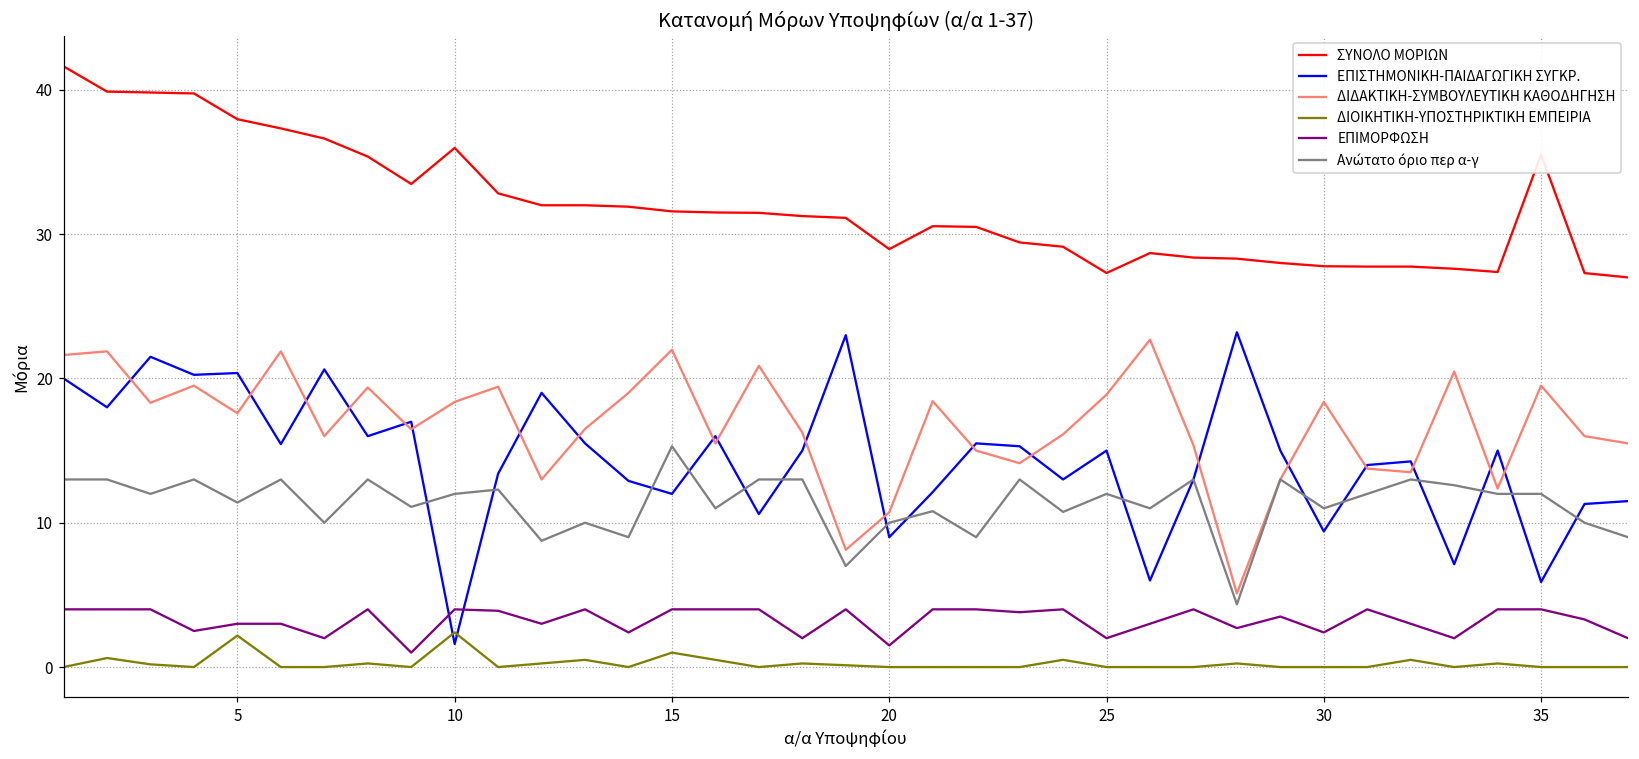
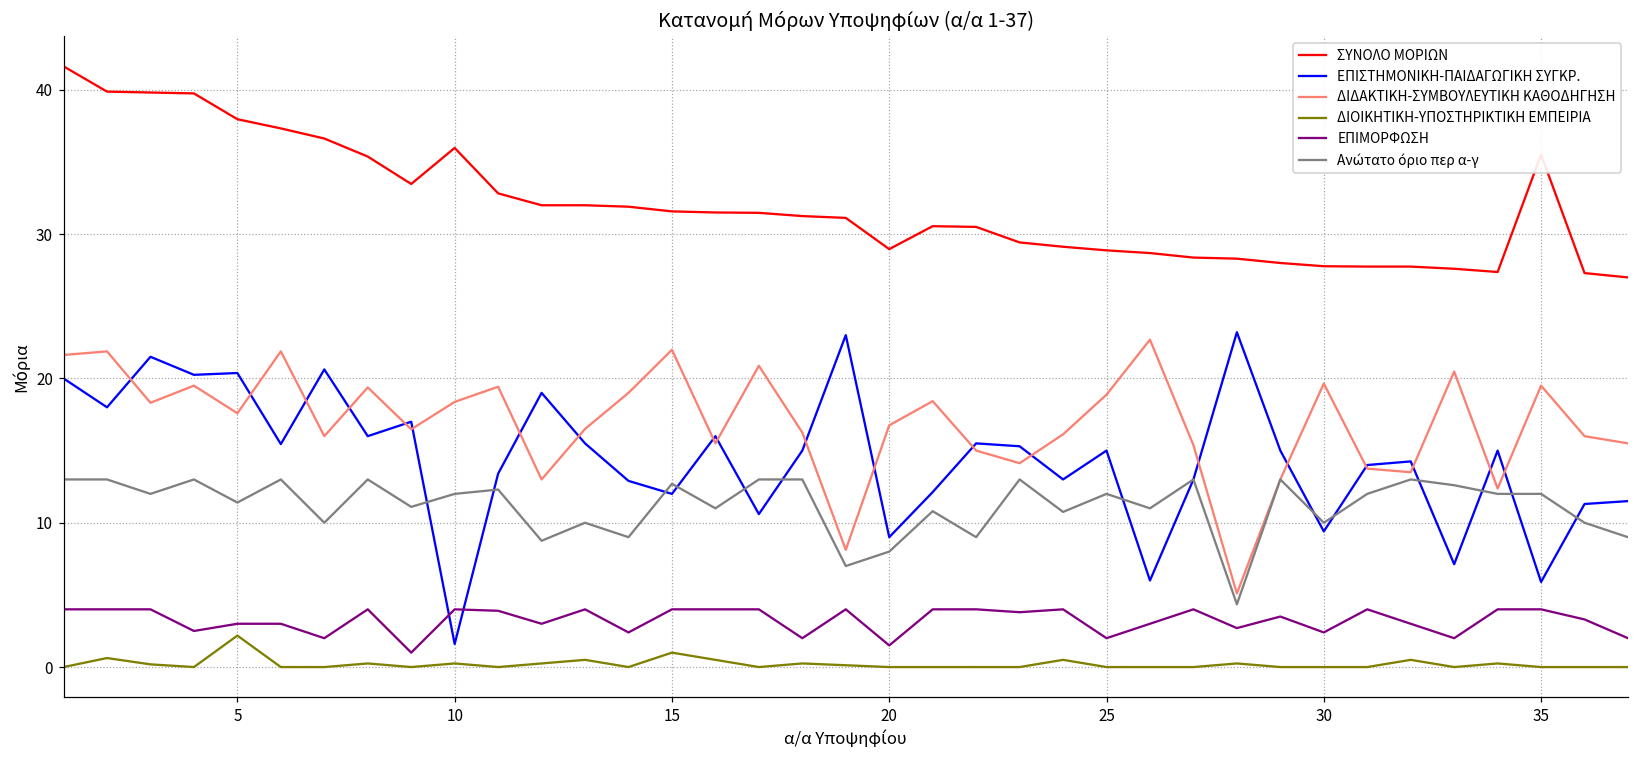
  {
    "ΣΥΝΟΛΟ ΜΟΡΙΩΝ": {
      "5": 38.0,
      "10": 36.0,
      "15": 31.6,
      "20": 29.0,
-     "25": 27.3,
+     "25": 28.9,
      "30": 27.8
    },
    "ΕΠΙΣΤΗΜΟΝΙΚΗ-ΠΑΙΔΑΓΩΓΙΚΗ ΣΥΓΚΡ.": {
      "5": 20.4,
      "10": 1.6,
      "15": 12.0,
      "20": 9.0,
      "25": 15.0,
      "30": 9.4,
      "35": 5.9
    },
    "ΔΙΔΑΚΤΙΚΗ-ΣΥΜΒΟΥΛΕΥΤΙΚΗ ΚΑΘΟΔΗΓΗΣΗ": {
      "5": 17.6,
      "10": 18.4,
      "15": 22.0,
-     "20": 10.7,
+     "20": 16.8,
      "25": 18.9,
-     "30": 18.4,
+     "30": 19.6,
      "35": 19.5
    },
    "ΔΙΟΙΚΗΤΙΚΗ-ΥΠΟΣΤΗΡΙΚΤΙΚΗ ΕΜΠΕΙΡΙΑ": {
      "5": 2.2,
-     "10": 2.4,
+     "10": 0.3,
      "15": 1.0,
      "20": 0.0,
      "25": 0.0,
      "30": 0.0,
      "35": 0.0
    },
    "ΕΠΙΜΟΡΦΩΣΗ": {
      "5": 3.0,
      "10": 4.0,
      "15": 4.0,
      "20": 1.5,
      "25": 2.0,
      "30": 2.4,
      "35": 4.0
    },
    "Ανώτατο όριο περ α-γ": {
      "5": 11.4,
      "10": 12.0,
-     "15": 15.3,
-     "20": 10,
+     "15": 12.7,
+     "20": 8,
      "25": 12.0,
-     "30": 11,
+     "30": 10,
      "35": 12.0
    }
  }
